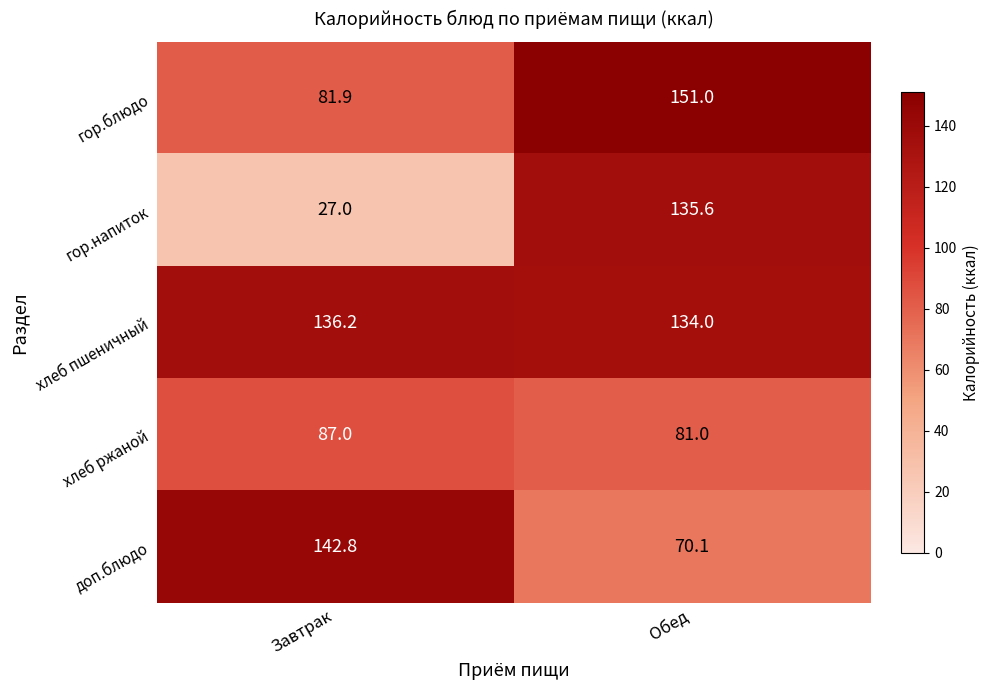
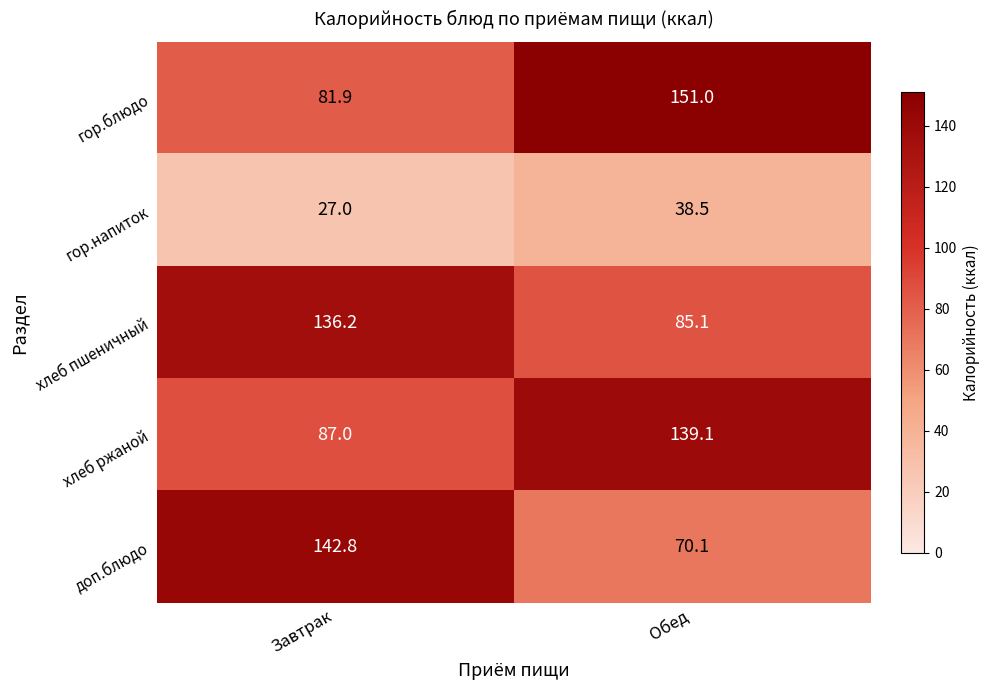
  {
    "гор.блюдо": {
      "Завтрак": 81.9,
      "Обед": 151.0
    },
    "гор.напиток": {
      "Завтрак": 27.0,
-     "Обед": 135.6
+     "Обед": 38.5
    },
    "хлеб пшеничный": {
      "Завтрак": 136.2,
-     "Обед": 134.0
+     "Обед": 85.1
    },
    "хлеб ржаной": {
      "Завтрак": 87.0,
-     "Обед": 81.0
+     "Обед": 139.1
    },
    "доп.блюдо": {
      "Завтрак": 142.8,
      "Обед": 70.1
    }
  }
